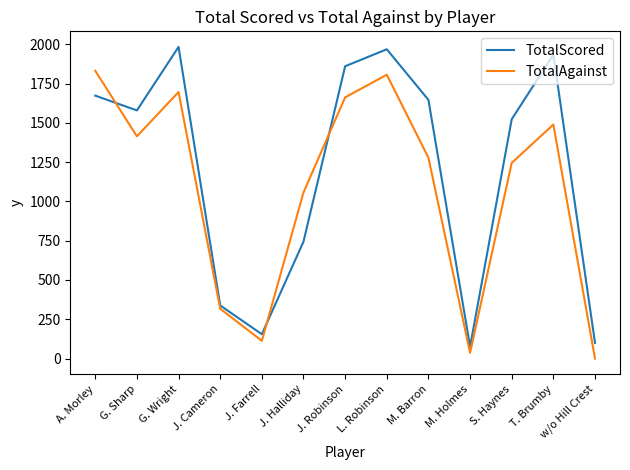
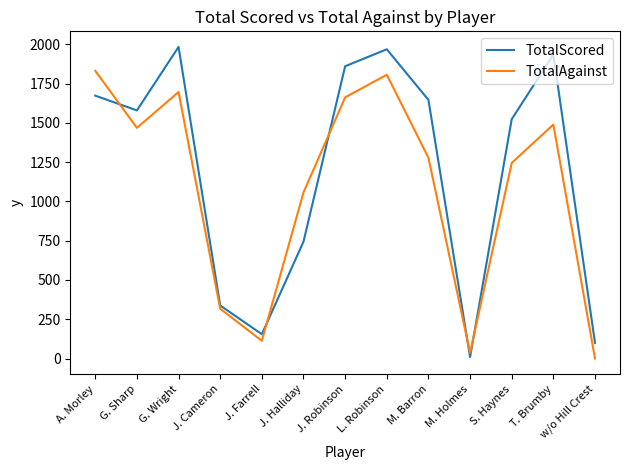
  {
    "TotalScored": {
      "A. Morley": 1670,
      "G. Sharp": 1580,
      "G. Wright": 1980,
      "J. Cameron": 340,
      "J. Farrell": 160,
      "J. Halliday": 740,
      "J. Robinson": 1860,
      "L. Robinson": 1970,
      "M. Barron": 1650,
-     "M. Holmes": 80,
+     "M. Holmes": 10,
      "S. Haynes": 1520,
      "w/o Hill Crest": 100
    },
    "TotalAgainst": {
      "A. Morley": 1830,
-     "G. Sharp": 1410,
+     "G. Sharp": 1470,
      "G. Wright": 1700,
      "J. Cameron": 320,
      "J. Farrell": 110,
      "J. Halliday": 1060,
      "J. Robinson": 1660,
      "L. Robinson": 1810,
      "M. Barron": 1280,
      "M. Holmes": 40,
      "S. Haynes": 1250,
      "T. Brumby": 1490,
      "w/o Hill Crest": 0
    }
  }
